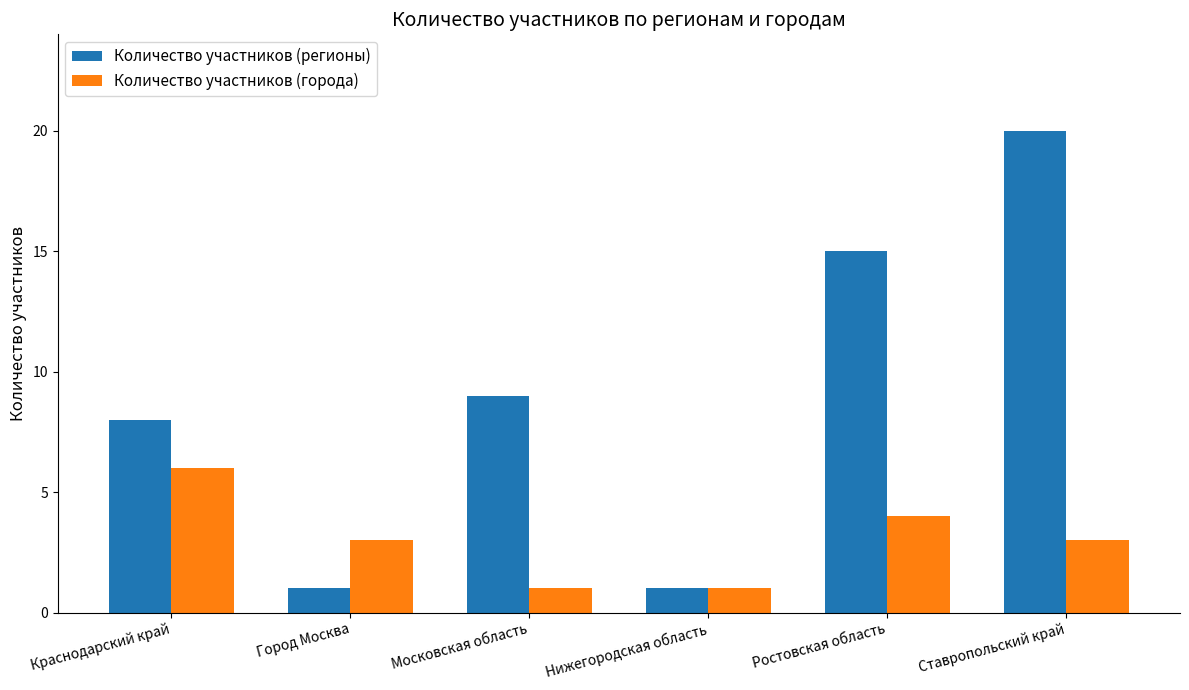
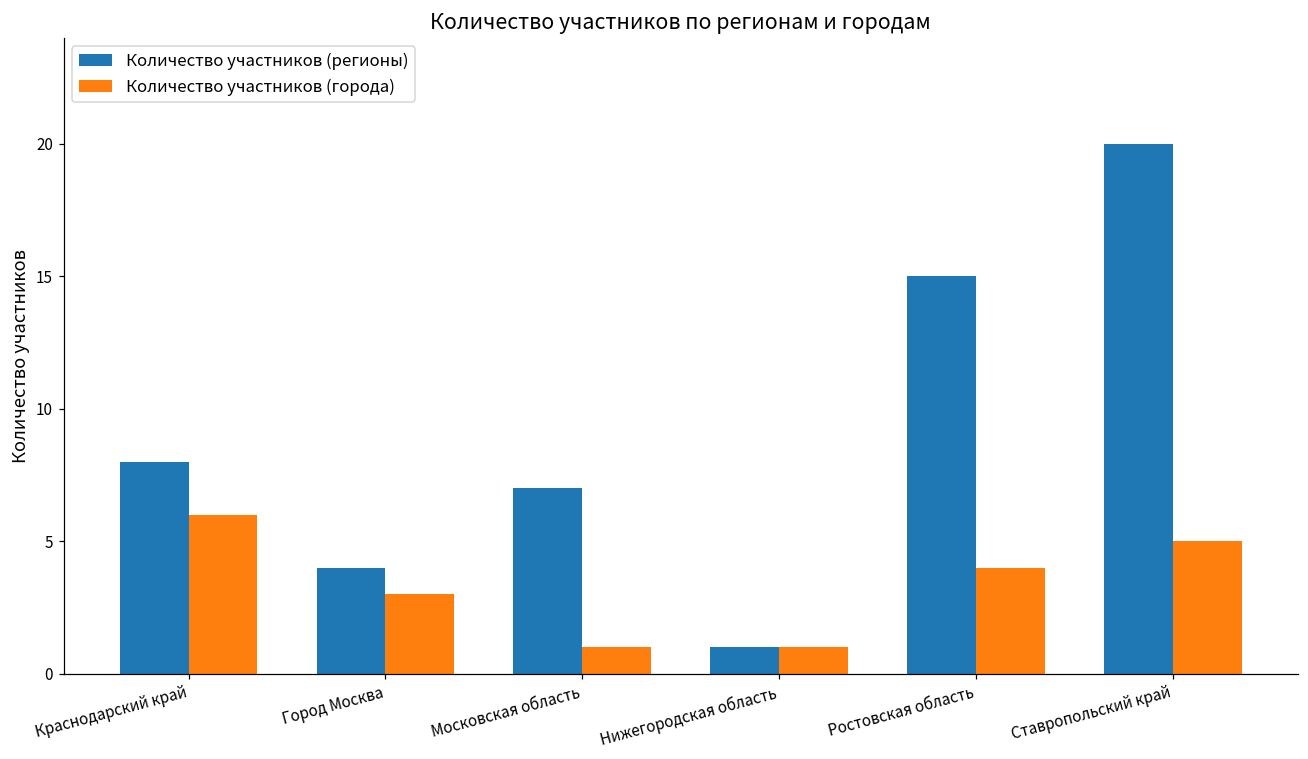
  {
    "Количество участников (регионы)": {
      "Краснодарский край": 8,
-     "Город Москва": 1,
-     "Московская область": 9,
+     "Город Москва": 4,
+     "Московская область": 7,
      "Нижегородская область": 1,
      "Ростовская область": 15,
      "Ставропольский край": 20
    },
    "Количество участников (города)": {
      "Краснодарский край": 6,
      "Город Москва": 3,
      "Московская область": 1,
      "Нижегородская область": 1,
      "Ростовская область": 4,
-     "Ставропольский край": 3
+     "Ставропольский край": 5
    }
  }
